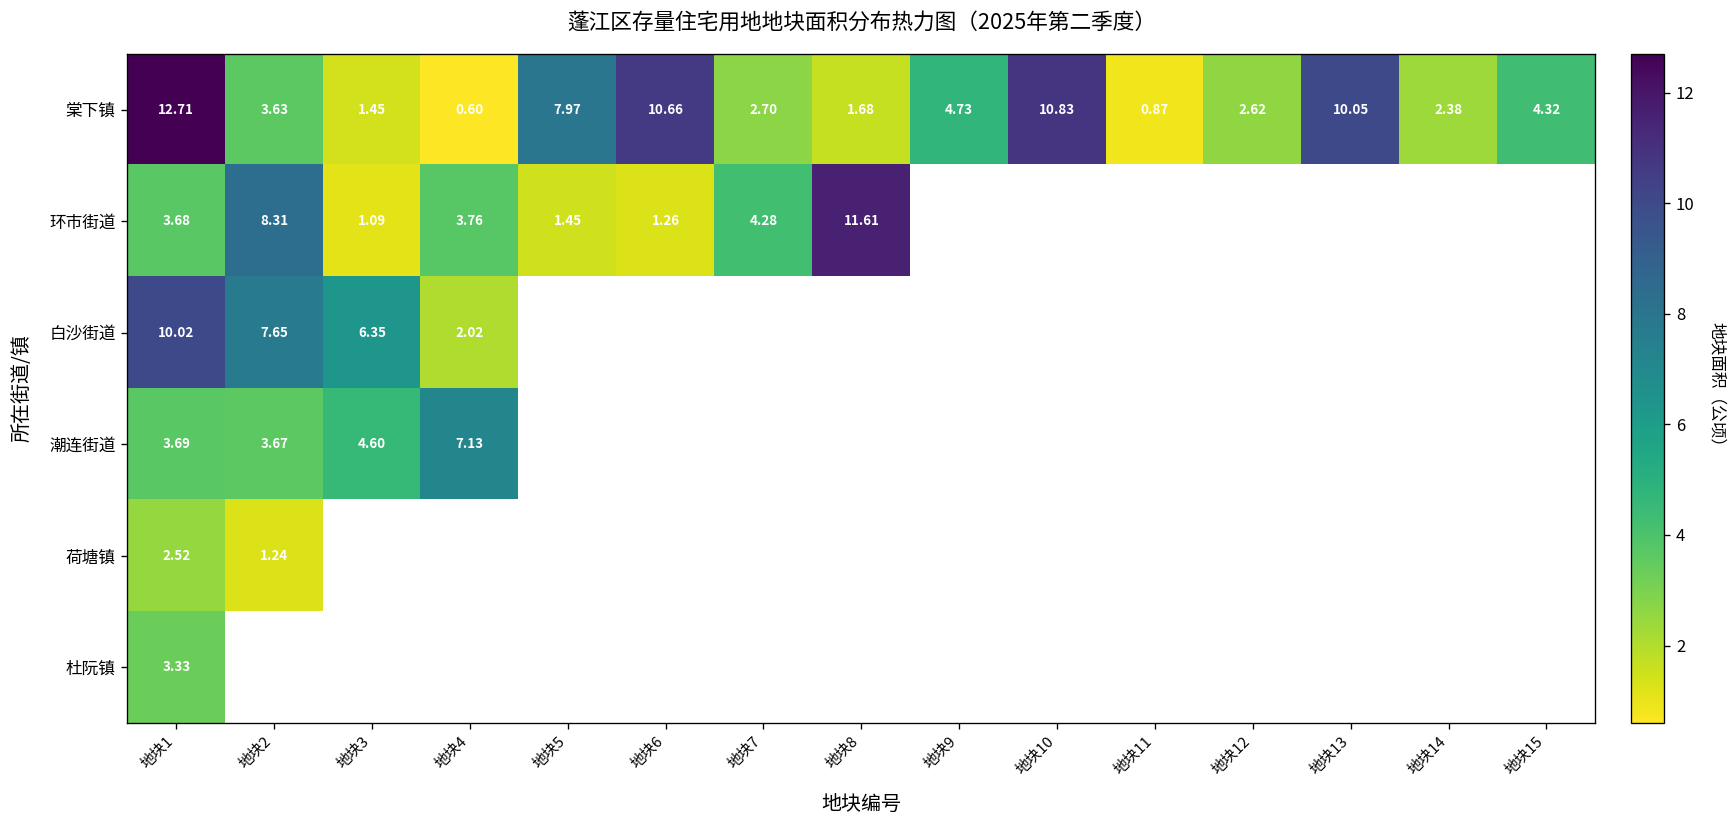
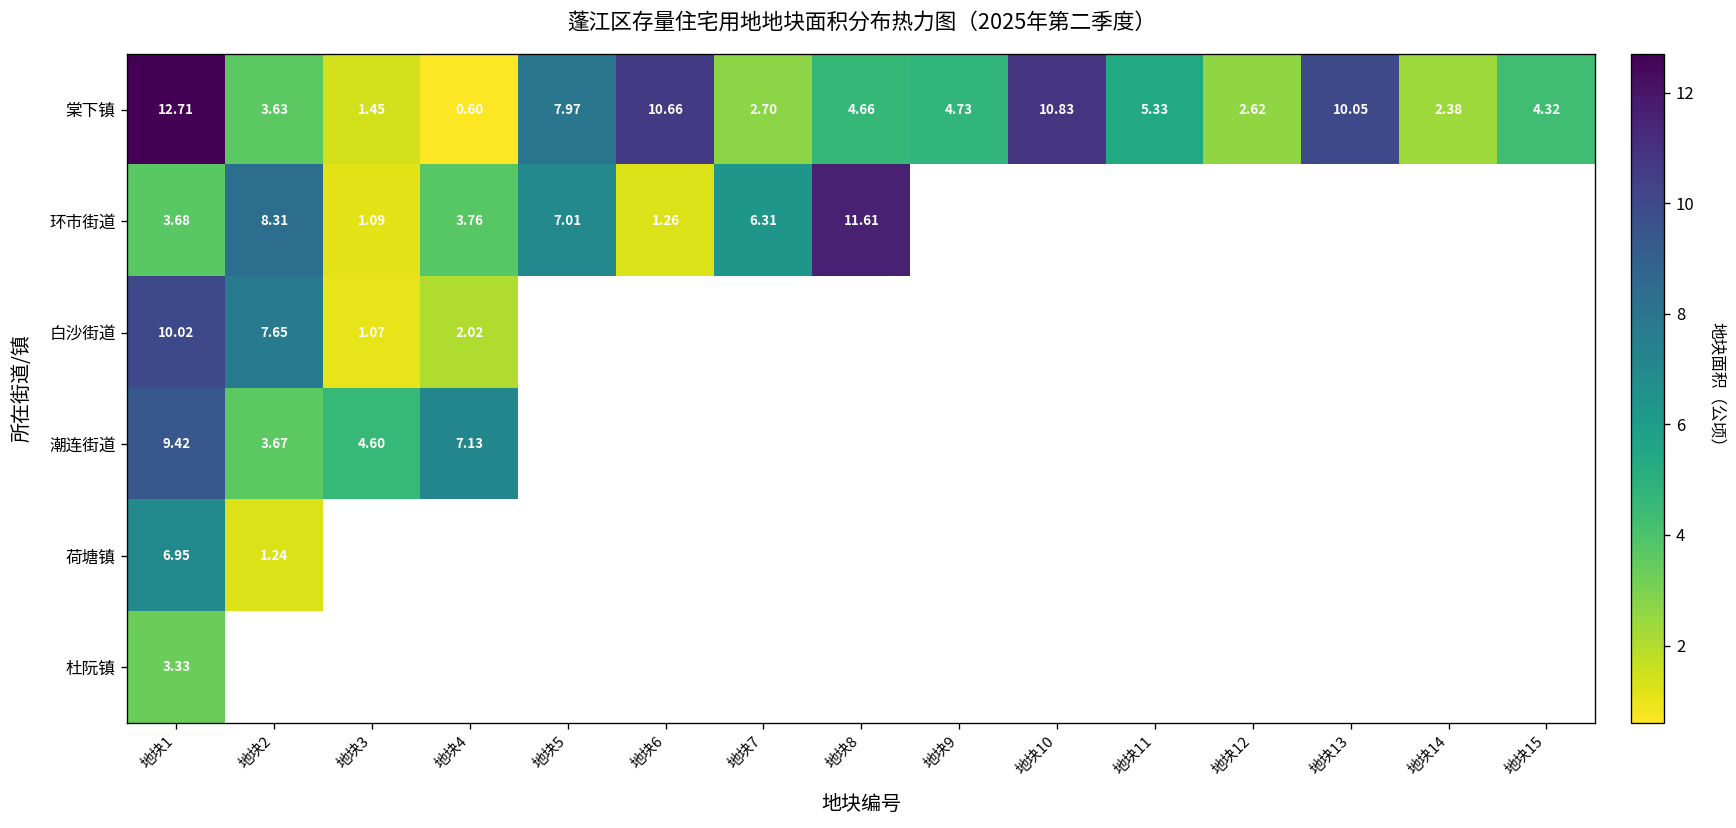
  {
    "棠下镇": {
      "地块1": 12.71,
      "地块2": 3.63,
      "地块3": 1.45,
      "地块4": 0.60,
      "地块5": 7.97,
      "地块6": 10.66,
      "地块7": 2.70,
-     "地块8": 1.68,
+     "地块8": 4.66,
      "地块9": 4.73,
      "地块10": 10.83,
-     "地块11": 0.87,
+     "地块11": 5.33,
      "地块12": 2.62,
      "地块13": 10.05,
      "地块14": 2.38,
      "地块15": 4.32
    },
    "环市街道": {
      "地块1": 3.68,
      "地块2": 8.31,
      "地块3": 1.09,
      "地块4": 3.76,
-     "地块5": 1.45,
+     "地块5": 7.01,
      "地块6": 1.26,
-     "地块7": 4.28,
+     "地块7": 6.31,
      "地块8": 11.61
    },
    "白沙街道": {
      "地块1": 10.02,
      "地块2": 7.65,
-     "地块3": 6.35,
+     "地块3": 1.07,
      "地块4": 2.02
    },
    "潮连街道": {
-     "地块1": 3.69,
+     "地块1": 9.42,
      "地块2": 3.67,
      "地块3": 4.60,
      "地块4": 7.13
    },
    "荷塘镇": {
-     "地块1": 2.52,
+     "地块1": 6.95,
      "地块2": 1.24
    },
    "杜阮镇": {
      "地块1": 3.33
    }
  }
